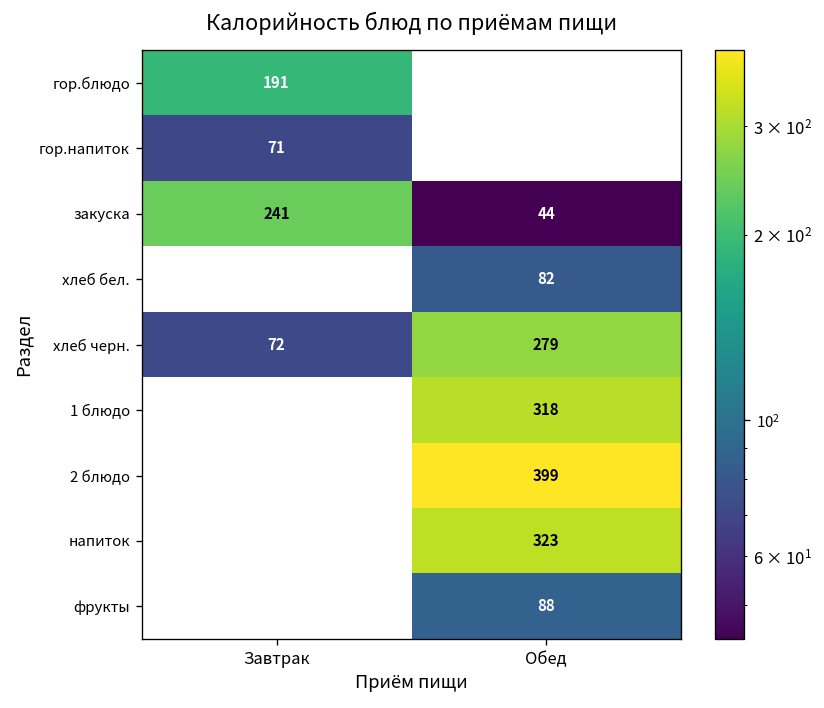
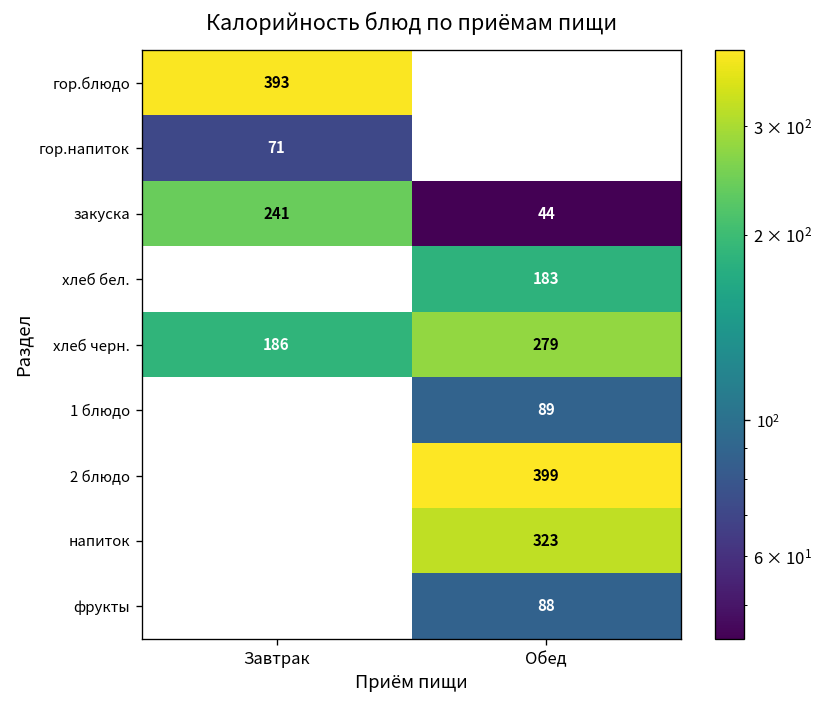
  {
    "гор.блюдо": {
-     "Завтрак": 191
+     "Завтрак": 393
    },
    "гор.напиток": {
      "Завтрак": 71
    },
    "закуска": {
      "Завтрак": 241,
      "Обед": 44
    },
    "хлеб бел.": {
-     "Обед": 82
+     "Обед": 183
    },
    "хлеб черн.": {
-     "Завтрак": 72,
+     "Завтрак": 186,
      "Обед": 279
    },
    "1 блюдо": {
-     "Обед": 318
+     "Обед": 89
    },
    "2 блюдо": {
      "Обед": 399
    },
    "напиток": {
      "Обед": 323
    },
    "фрукты": {
      "Обед": 88
    }
  }
